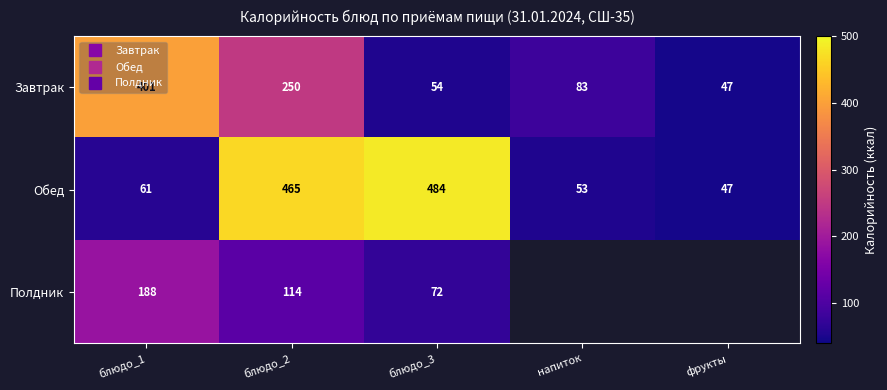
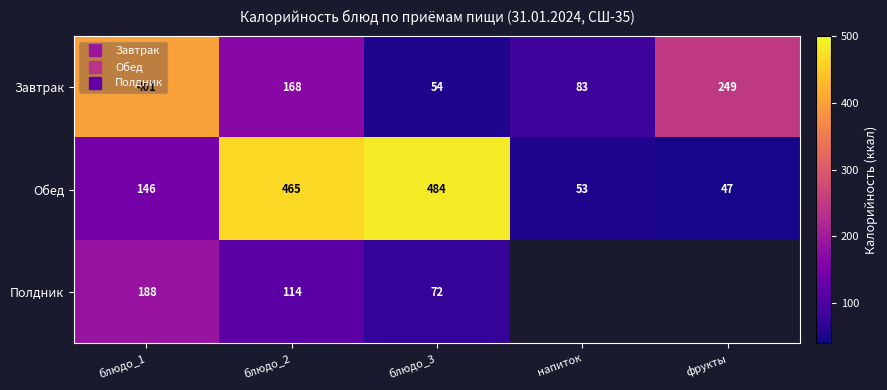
  {
    "Завтрак": {
-     "блюдо_2": 250,
+     "блюдо_2": 168,
      "блюдо_3": 54,
      "напиток": 83,
-     "фрукты": 47
+     "фрукты": 249
    },
    "Обед": {
-     "блюдо_1": 61,
+     "блюдо_1": 146,
      "блюдо_2": 465,
      "блюдо_3": 484,
      "напиток": 53,
      "фрукты": 47
    },
    "Полдник": {
      "блюдо_1": 188,
      "блюдо_2": 114,
      "блюдо_3": 72
    }
  }
